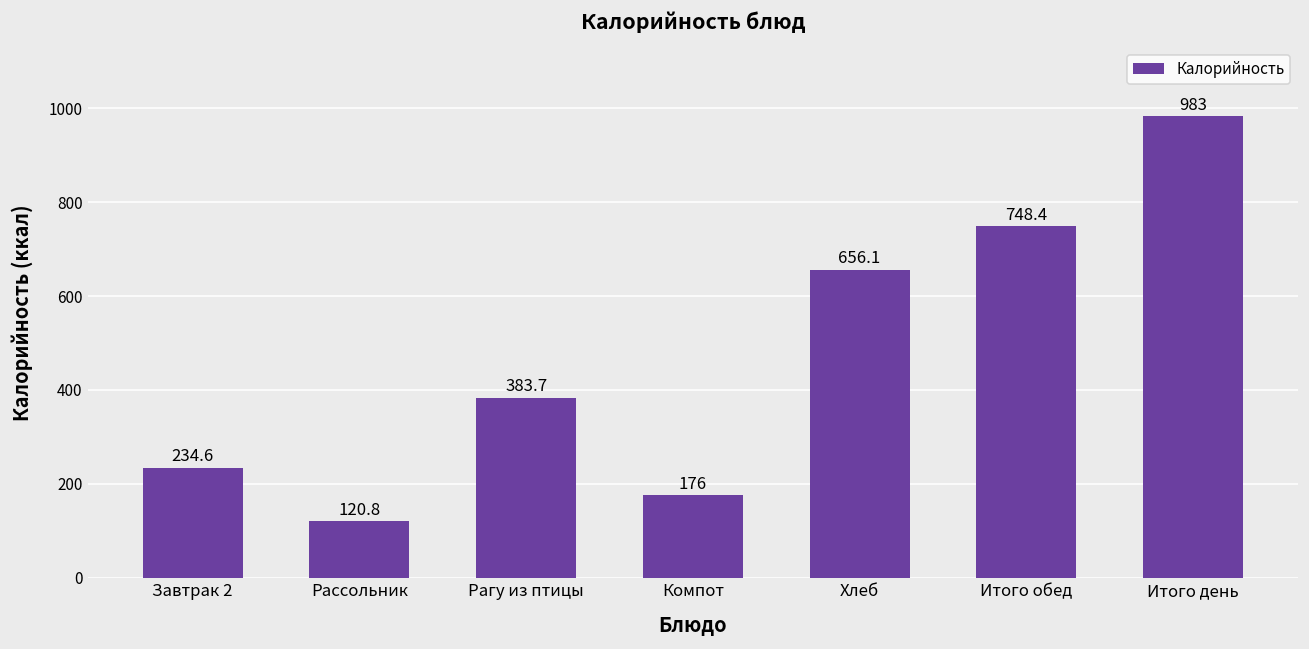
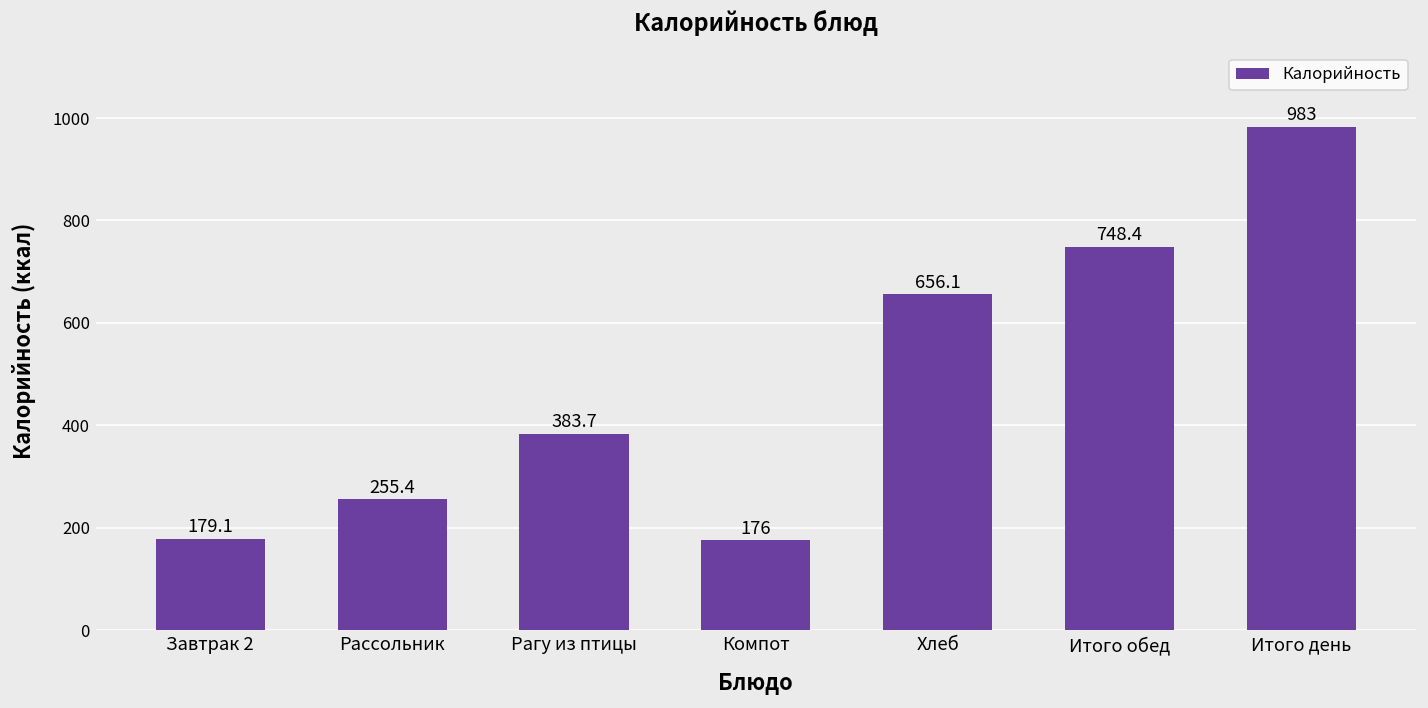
  {
-   "Завтрак 2": 234.6,
-   "Рассольник": 120.8,
+   "Завтрак 2": 179.1,
+   "Рассольник": 255.4,
    "Рагу из птицы": 383.7,
    "Компот": 176,
    "Хлеб": 656.1,
    "Итого обед": 748.4,
    "Итого день": 983
  }
